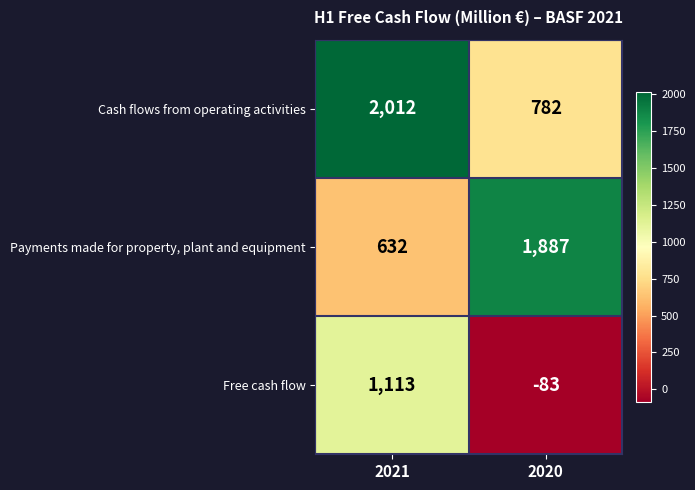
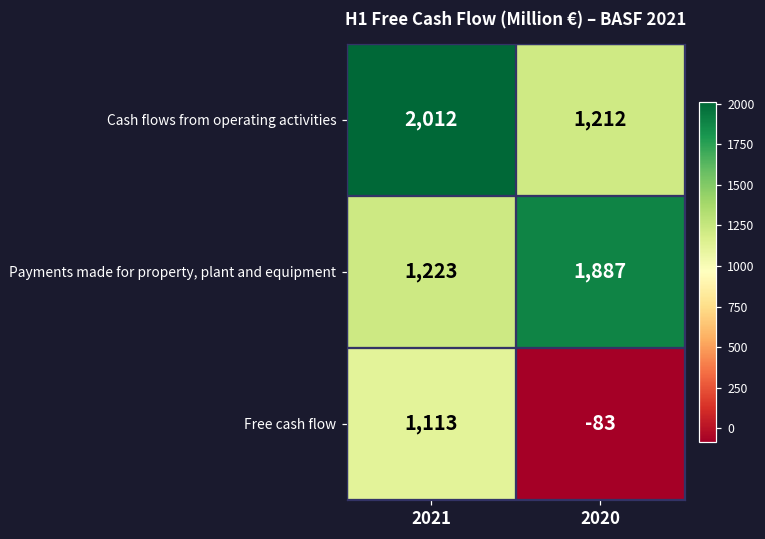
  {
    "Cash flows from operating activities": {
      "2021": "2,012",
-     "2020": "782"
+     "2020": "1,212"
    },
    "Payments made for property, plant and equipment": {
-     "2021": "632",
+     "2021": "1,223",
      "2020": "1,887"
    },
    "Free cash flow": {
      "2021": "1,113",
      "2020": "-83"
    }
  }
